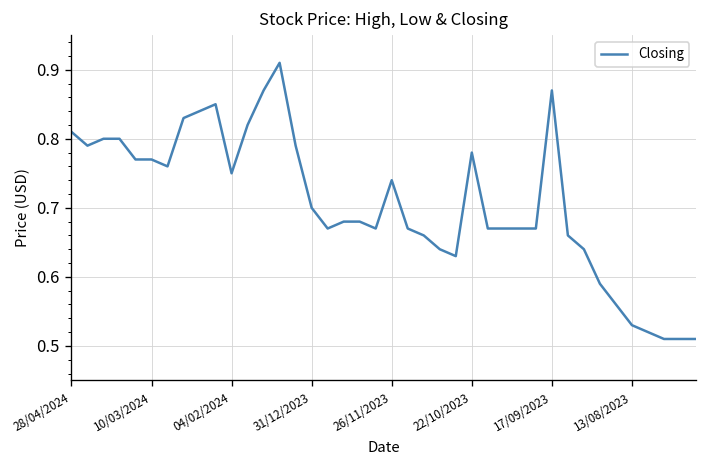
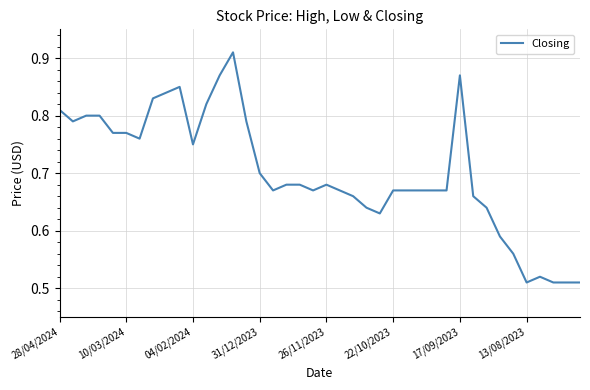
  {
    "28/04/2024": 0.81,
    "10/03/2024": 0.77,
    "04/02/2024": 0.75,
    "31/12/2023": 0.70,
-   "26/11/2023": 0.74,
-   "22/10/2023": 0.78,
+   "26/11/2023": 0.68,
+   "22/10/2023": 0.67,
    "17/09/2023": 0.87,
-   "13/08/2023": 0.53
+   "13/08/2023": 0.51
  }
